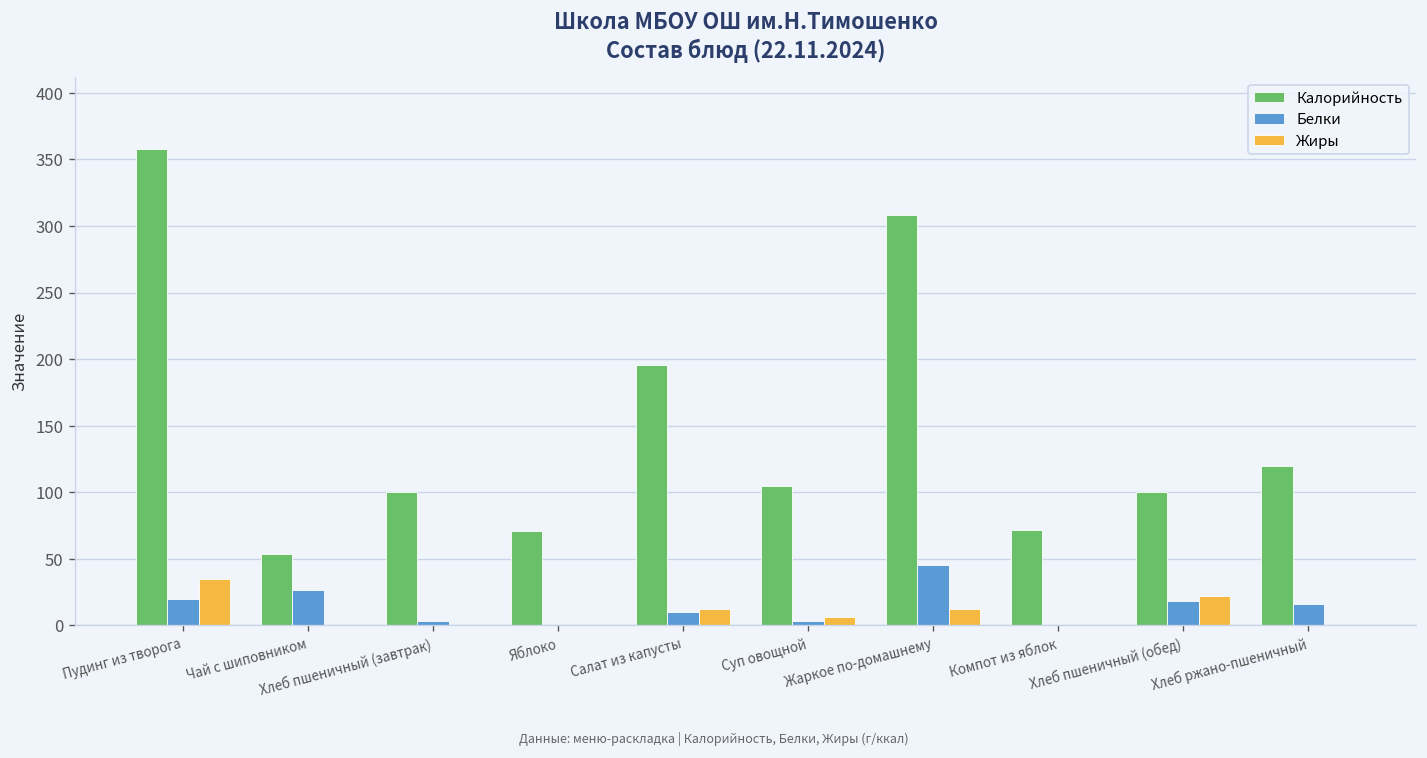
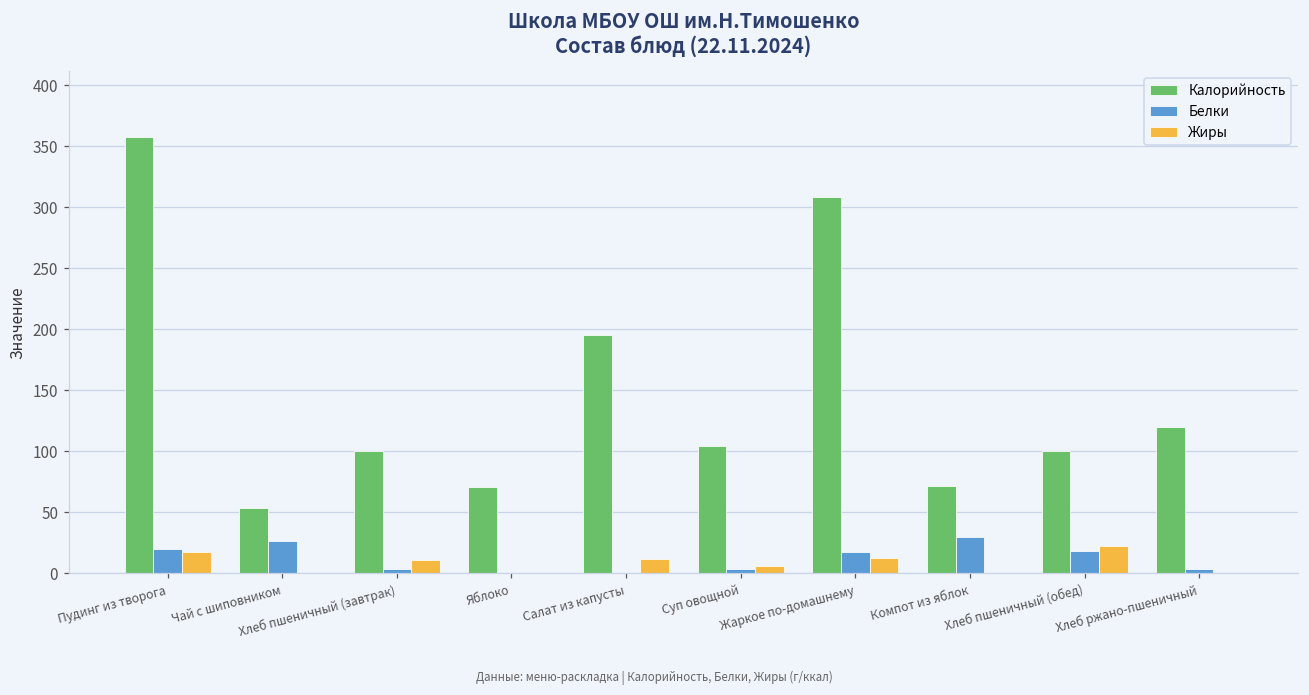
  {
    "Калорийность": {
      "Пудинг из творога": 358,
      "Чай с шиповником": 54,
      "Хлеб пшеничный (завтрак)": 100,
      "Яблоко": 71,
      "Салат из капусты": 195,
      "Суп овощной": 104,
      "Жаркое по-домашнему": 308,
      "Компот из яблок": 71,
      "Хлеб пшеничный (обед)": 100,
      "Хлеб ржано-пшеничный": 120
    },
    "Белки": {
      "Пудинг из творога": 20,
      "Чай с шиповником": 27,
      "Хлеб пшеничный (завтрак)": 3,
-     "Салат из капусты": 10,
+     "Салат из капусты": 1,
      "Суп овощной": 3,
-     "Жаркое по-домашнему": 45,
-     "Компот из яблок": 0,
+     "Жаркое по-домашнему": 18,
+     "Компот из яблок": 30,
      "Хлеб пшеничный (обед)": 18,
-     "Хлеб ржано-пшеничный": 16
+     "Хлеб ржано-пшеничный": 4
    },
    "Жиры": {
-     "Пудинг из творога": 35,
-     "Хлеб пшеничный (завтрак)": 0,
+     "Пудинг из творога": 18,
+     "Хлеб пшеничный (завтрак)": 11,
      "Салат из капусты": 12,
      "Суп овощной": 6,
      "Жаркое по-домашнему": 13,
      "Хлеб пшеничный (обед)": 22
    }
  }
